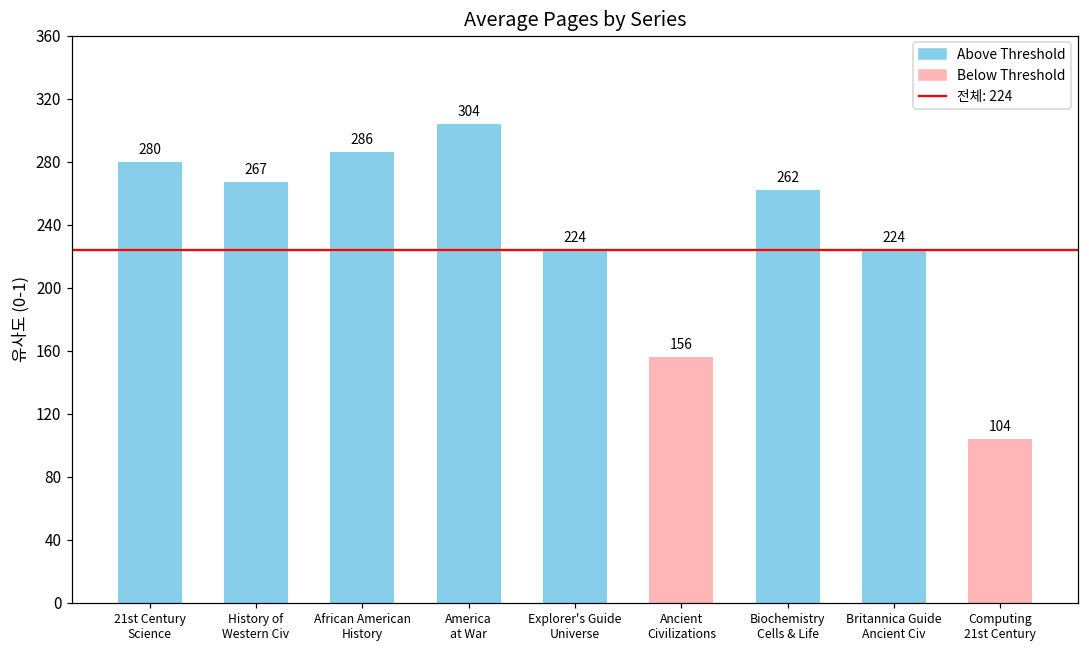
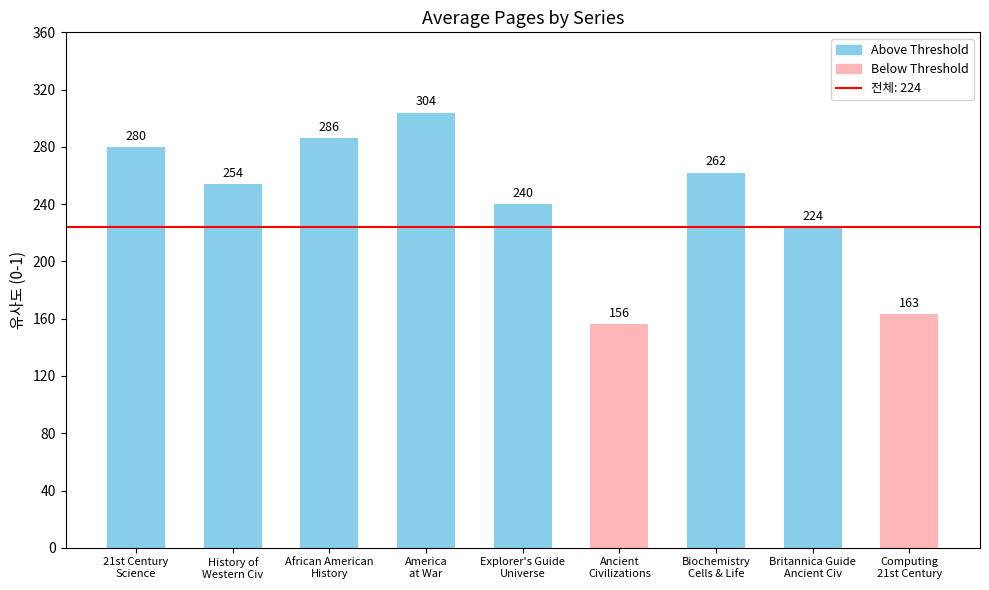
  {
    "21st Century Science": 280,
-   "History of Western Civ": 267,
+   "History of Western Civ": 254,
    "African American History": 286,
    "America at War": 304,
-   "Explorer's Guide Universe": 224,
+   "Explorer's Guide Universe": 240,
    "Ancient Civilizations": 156,
    "Biochemistry Cells & Life": 262,
    "Britannica Guide Ancient Civ": 224,
-   "Computing 21st Century": 104
+   "Computing 21st Century": 163
  }
